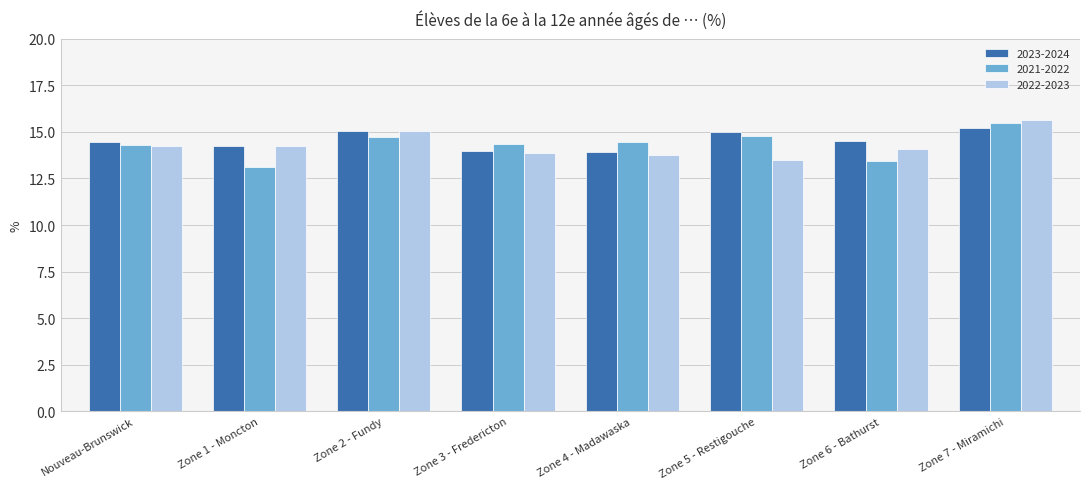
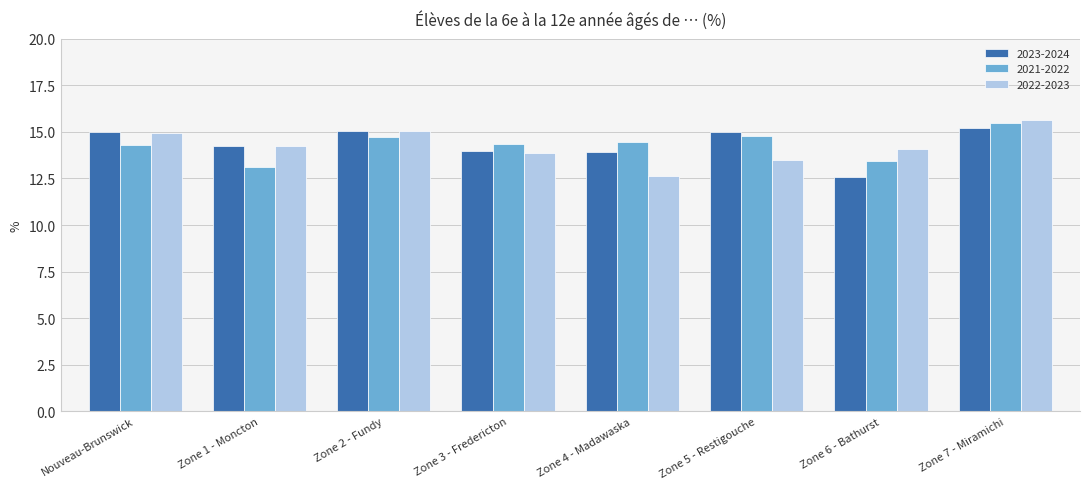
  {
    "2023-2024": {
-     "Nouveau-Brunswick": 14.4,
+     "Nouveau-Brunswick": 15.0,
      "Zone 1 - Moncton": 14.3,
      "Zone 2 - Fundy": 15.1,
      "Zone 3 - Fredericton": 14.0,
      "Zone 4 - Madawaska": 13.9,
      "Zone 5 - Restigouche": 15.0,
-     "Zone 6 - Bathurst": 14.5,
+     "Zone 6 - Bathurst": 12.6,
      "Zone 7 - Miramichi": 15.2
    },
    "2021-2022": {
      "Nouveau-Brunswick": 14.3,
      "Zone 1 - Moncton": 13.1,
      "Zone 2 - Fundy": 14.7,
      "Zone 3 - Fredericton": 14.3,
      "Zone 4 - Madawaska": 14.5,
      "Zone 5 - Restigouche": 14.8,
      "Zone 6 - Bathurst": 13.4,
      "Zone 7 - Miramichi": 15.5
    },
    "2022-2023": {
-     "Nouveau-Brunswick": 14.3,
+     "Nouveau-Brunswick": 14.9,
      "Zone 1 - Moncton": 14.3,
      "Zone 2 - Fundy": 15.0,
      "Zone 3 - Fredericton": 13.9,
-     "Zone 4 - Madawaska": 13.8,
+     "Zone 4 - Madawaska": 12.6,
      "Zone 5 - Restigouche": 13.5,
      "Zone 6 - Bathurst": 14.1,
      "Zone 7 - Miramichi": 15.6
    }
  }
